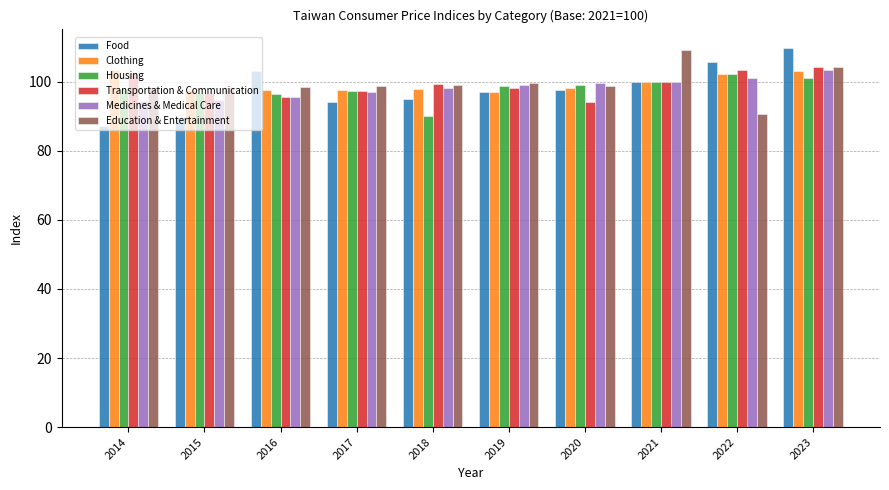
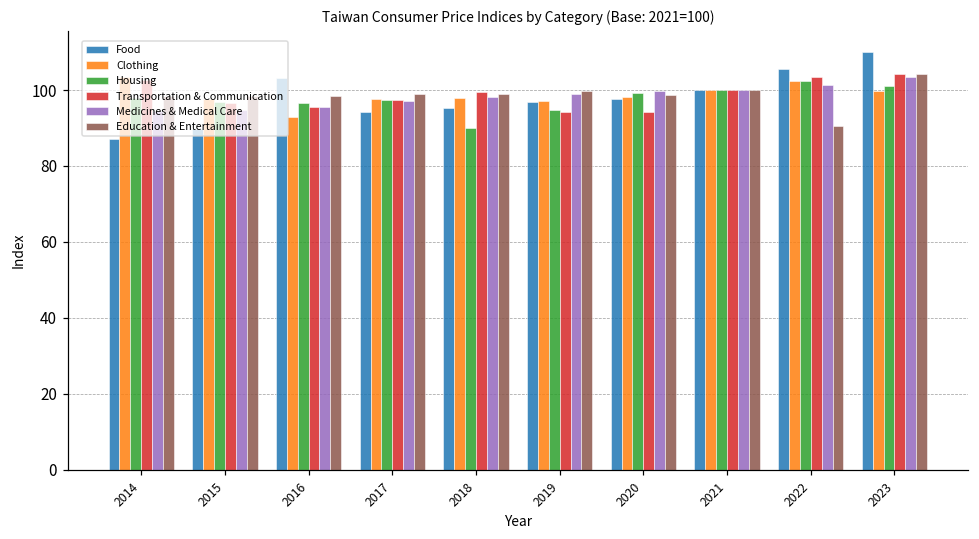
  {
    "Food": {
      "2017": 94,
      "2018": 95,
      "2019": 97,
      "2020": 98,
      "2021": 100,
      "2022": 106,
      "2023": 110
    },
    "Clothing": {
-     "2016": 98,
+     "2016": 93,
      "2017": 98,
      "2018": 98,
      "2019": 97,
      "2020": 98,
      "2021": 100,
      "2022": 102,
-     "2023": 103
+     "2023": 100
    },
    "Housing": {
      "2016": 96,
      "2017": 97,
      "2018": 90,
-     "2019": 99,
+     "2019": 95,
      "2020": 99,
      "2021": 100,
      "2022": 102,
      "2023": 101
    },
    "Transportation & Communication": {
      "2016": 96,
      "2017": 97,
      "2018": 100,
-     "2019": 98,
+     "2019": 94,
      "2020": 94,
      "2021": 100,
      "2022": 103,
      "2023": 104
    },
    "Medicines & Medical Care": {
      "2016": 95,
      "2017": 97,
      "2018": 98,
      "2019": 99,
      "2020": 100,
      "2021": 100,
      "2022": 101,
      "2023": 103
    },
    "Education & Entertainment": {
      "2016": 99,
      "2017": 99,
      "2018": 99,
      "2019": 100,
      "2020": 99,
-     "2021": 109,
+     "2021": 100,
      "2022": 91,
      "2023": 104
    }
  }
